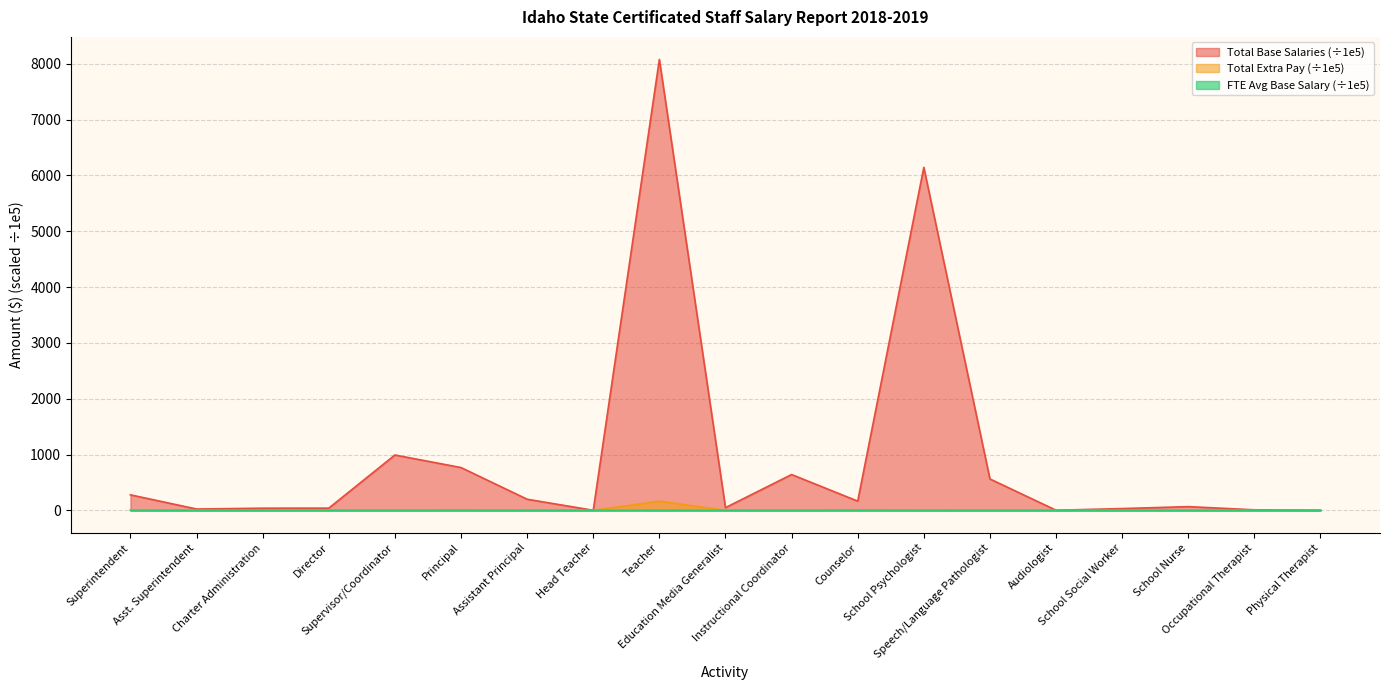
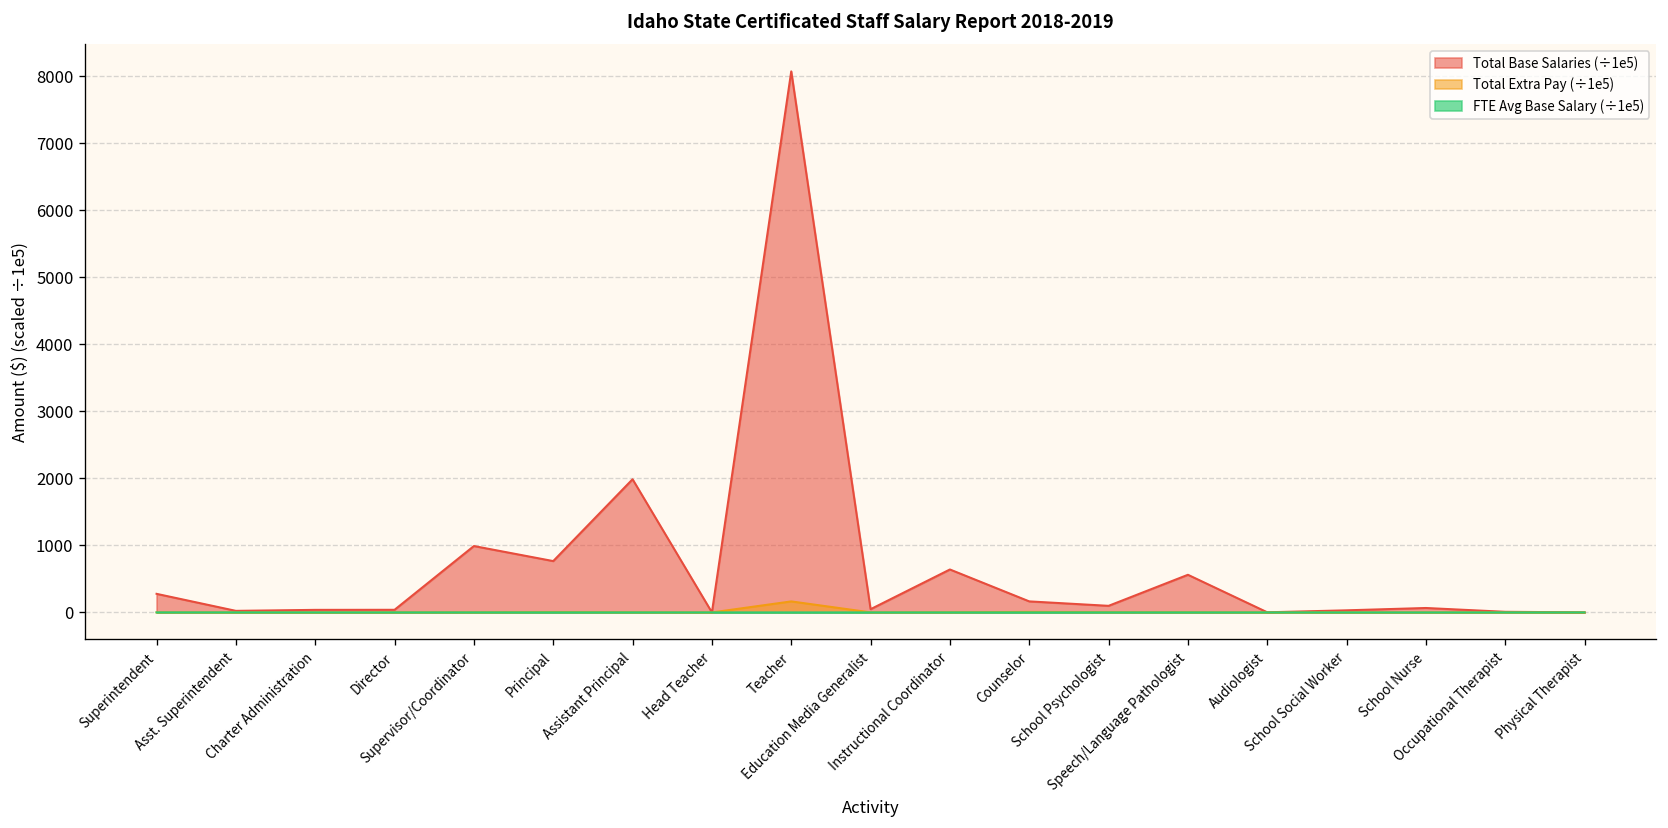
  {
    "Total Base Salaries (÷1e5)": {
      "Superintendent": 300,
      "Supervisor/Coordinator": 1000,
      "Principal": 800,
-     "Assistant Principal": 200,
+     "Assistant Principal": 2000,
      "Teacher": 8100,
      "Education Media Generalist": 0,
      "Instructional Coordinator": 600,
      "Counselor": 200,
-     "School Psychologist": 6100,
+     "School Psychologist": 100,
      "Speech/Language Pathologist": 600,
      "School Nurse": 100
    },
    "Total Extra Pay (÷1e5)": {
      "Teacher": 200
    },
    "FTE Avg Base Salary (÷1e5)": {
      "Teacher": 0
    }
  }
